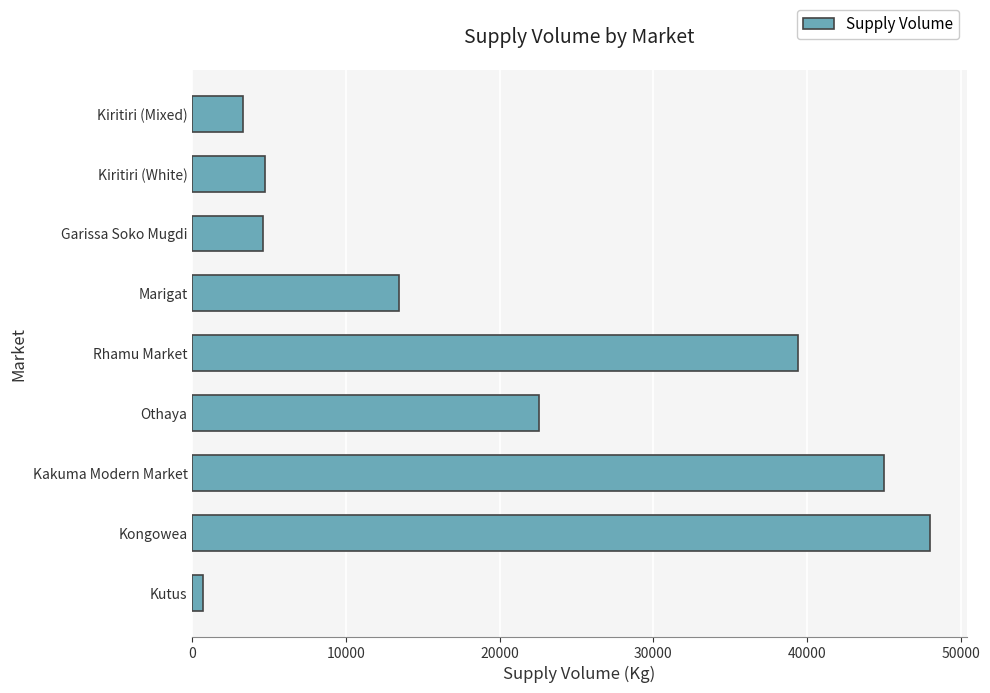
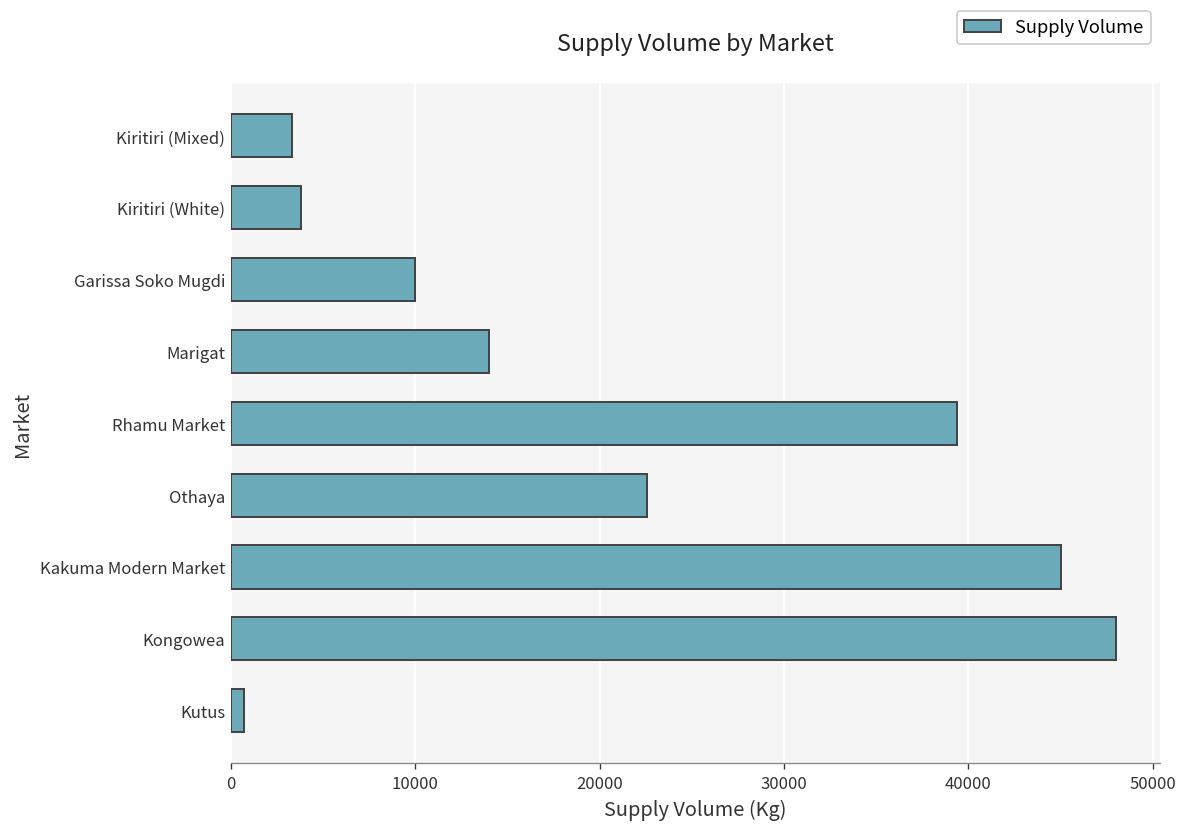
  {
    "Kiritiri (Mixed)": 3300,
-   "Kiritiri (White)": 4700,
-   "Garissa Soko Mugdi": 4600,
-   "Marigat": 13400,
+   "Kiritiri (White)": 3800,
+   "Garissa Soko Mugdi": 10000,
+   "Marigat": 14000,
    "Rhamu Market": 39400,
    "Othaya": 22600,
    "Kakuma Modern Market": 45000,
    "Kongowea": 48000,
    "Kutus": 700
  }
